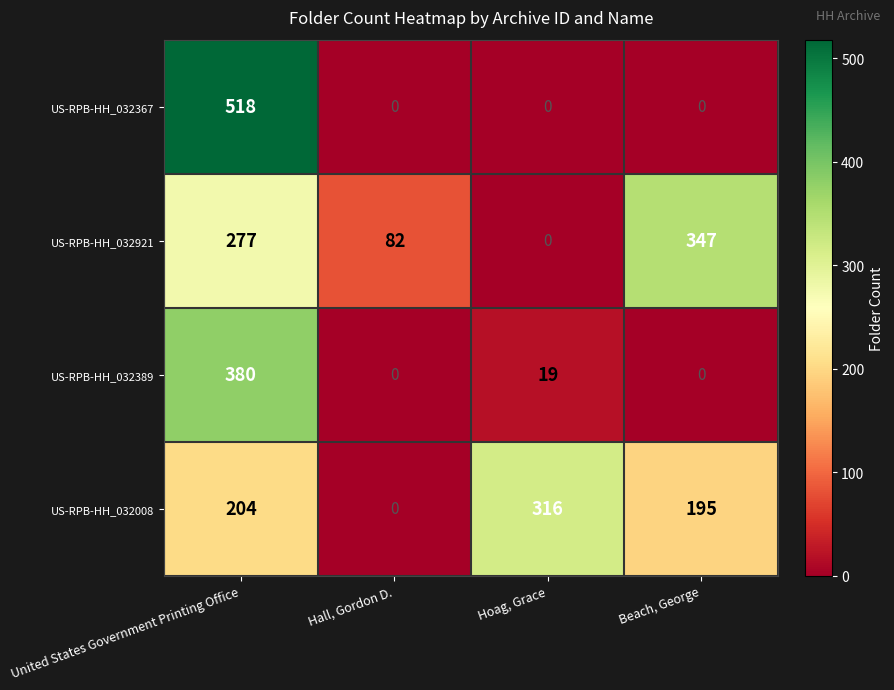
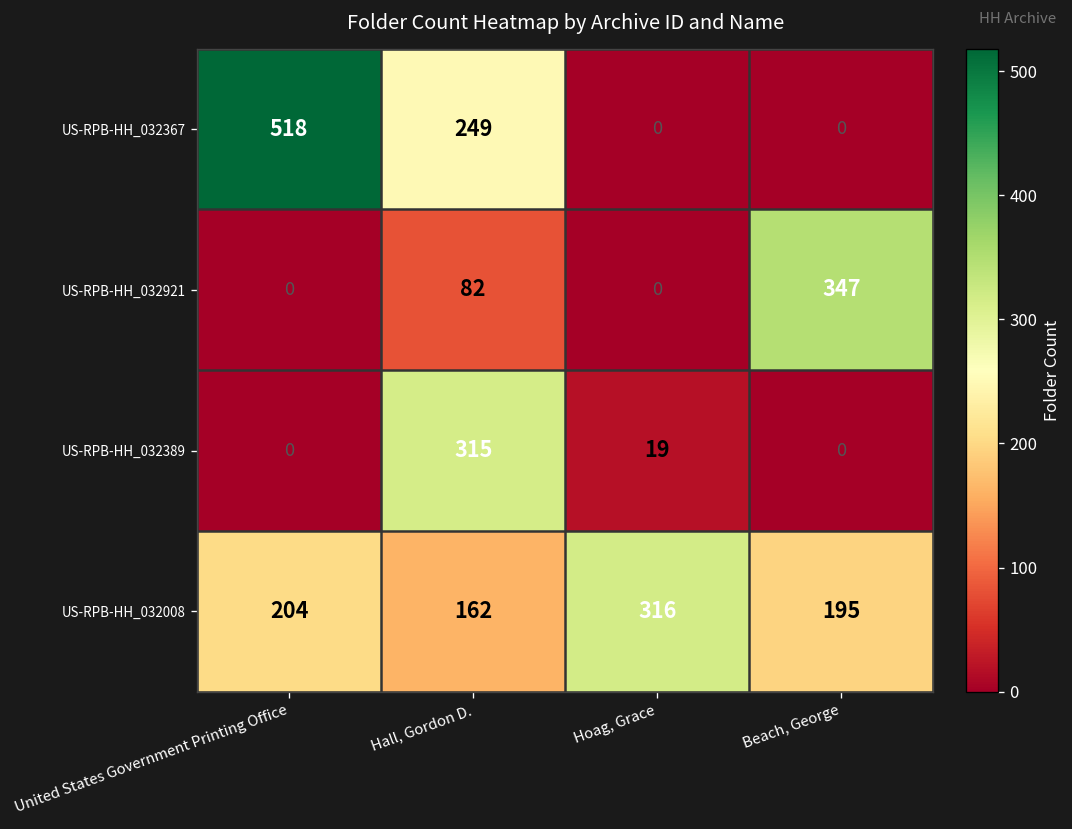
  {
    "US-RPB-HH_032367": {
      "United States Government Printing Office": 518,
-     "Hall, Gordon D.": 0,
+     "Hall, Gordon D.": 249,
      "Hoag, Grace": 0,
      "Beach, George": 0
    },
    "US-RPB-HH_032921": {
-     "United States Government Printing Office": 277,
+     "United States Government Printing Office": 0,
      "Hall, Gordon D.": 82,
      "Hoag, Grace": 0,
      "Beach, George": 347
    },
    "US-RPB-HH_032389": {
-     "United States Government Printing Office": 380,
-     "Hall, Gordon D.": 0,
+     "United States Government Printing Office": 0,
+     "Hall, Gordon D.": 315,
      "Hoag, Grace": 19,
      "Beach, George": 0
    },
    "US-RPB-HH_032008": {
      "United States Government Printing Office": 204,
-     "Hall, Gordon D.": 0,
+     "Hall, Gordon D.": 162,
      "Hoag, Grace": 316,
      "Beach, George": 195
    }
  }
